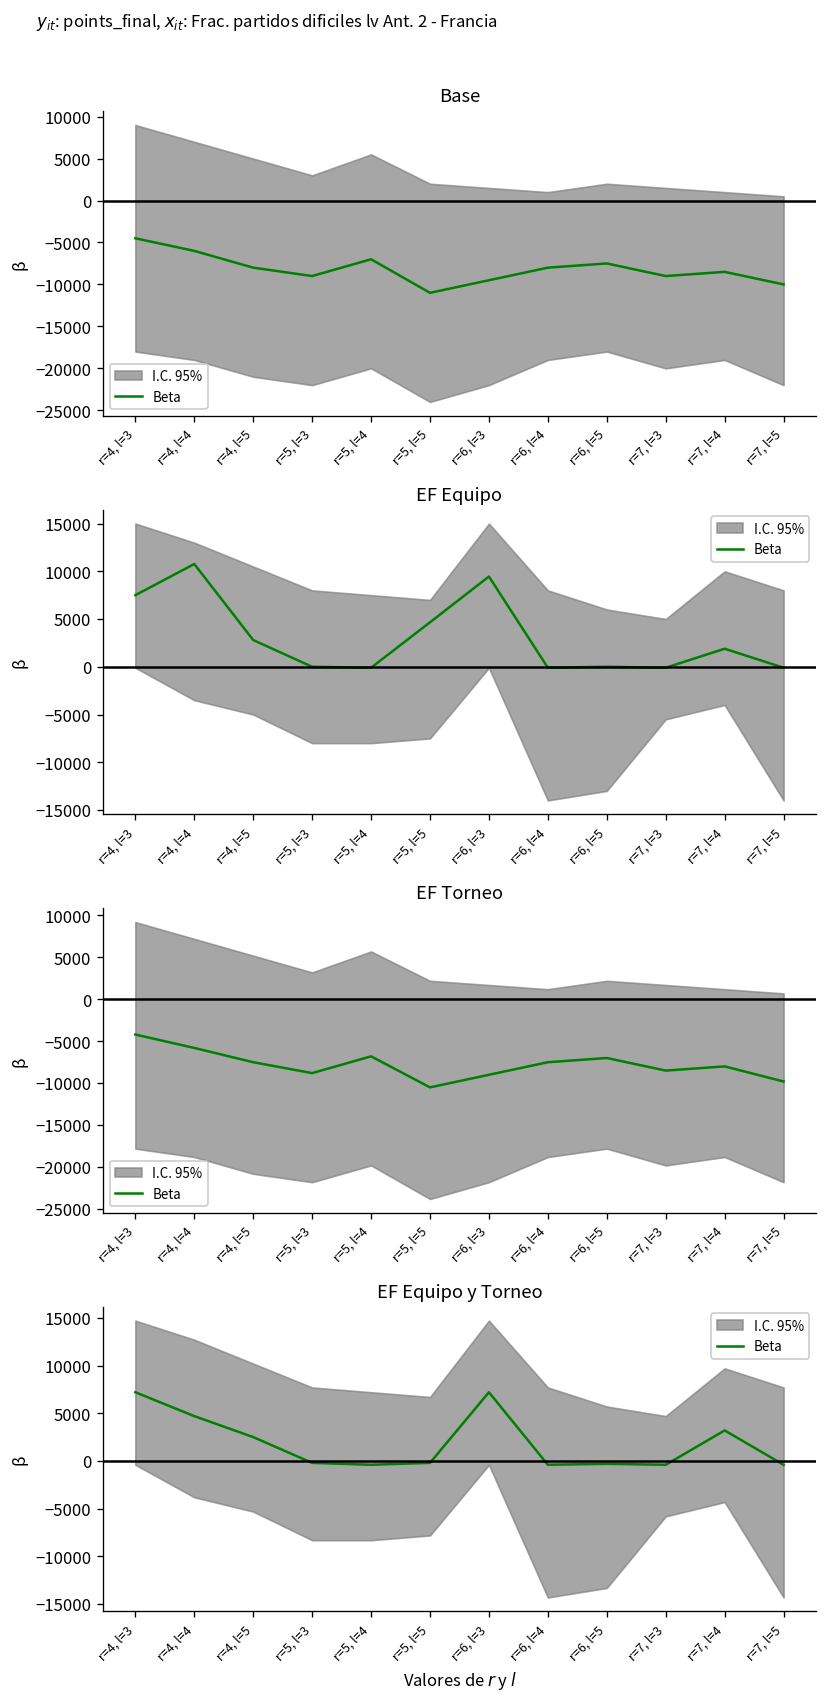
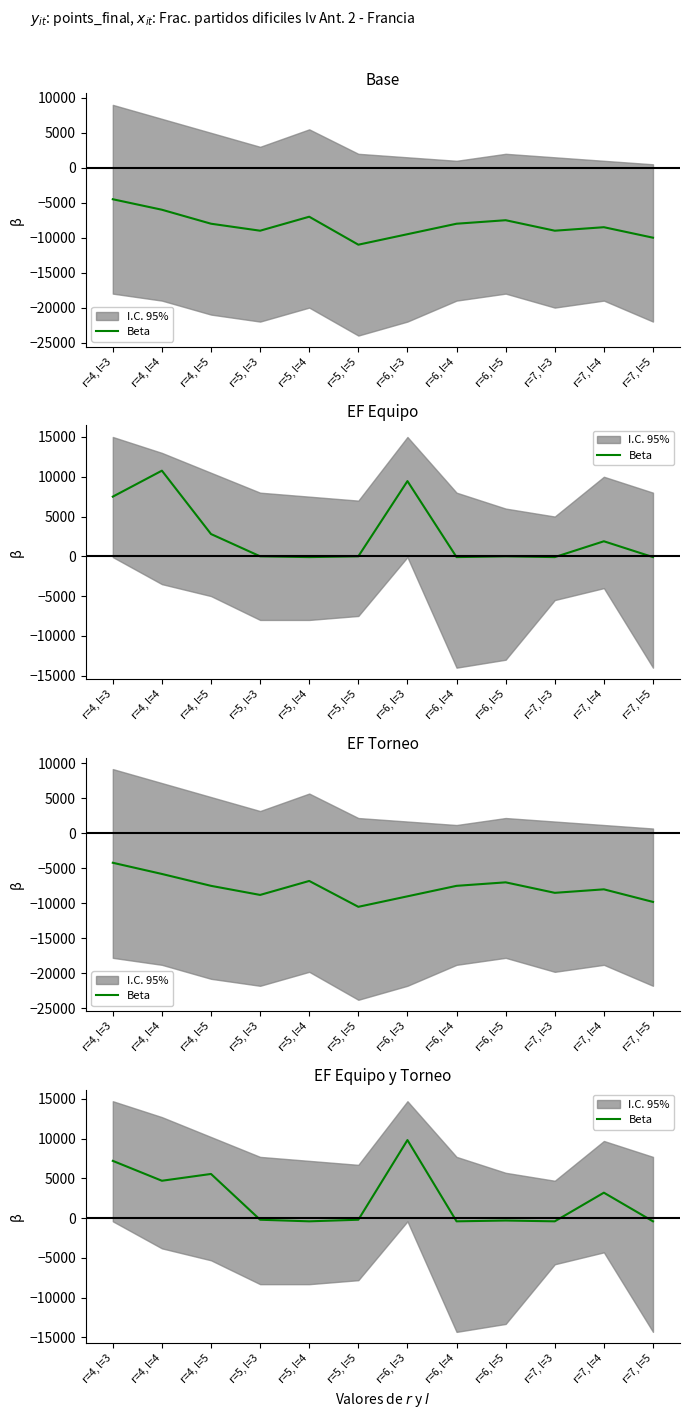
  {
    "Base": {
      "Beta": {
        "r=4, l=3": -5000,
        "r=4, l=4": -6000,
        "r=4, l=5": -8000,
        "r=5, l=3": -9000,
        "r=5, l=4": -7000,
        "r=5, l=5": -11000,
        "r=6, l=3": -10000,
        "r=6, l=4": -8000,
        "r=6, l=5": -8000,
        "r=7, l=3": -9000,
        "r=7, l=4": -9000,
        "r=7, l=5": -10000
      }
    },
    "EF Equipo": {
      "Beta": {
        "r=4, l=3": 8000,
        "r=4, l=4": 11000,
        "r=4, l=5": 3000,
        "r=5, l=3": 0,
        "r=5, l=4": 0,
-       "r=5, l=5": 5000,
+       "r=5, l=5": 0,
        "r=6, l=3": 9000,
        "r=6, l=4": 0,
        "r=6, l=5": 0,
        "r=7, l=3": 0,
        "r=7, l=4": 2000,
        "r=7, l=5": 0
      }
    },
    "EF Torneo": {
      "Beta": {
        "r=4, l=3": -4000,
        "r=4, l=4": -6000,
        "r=4, l=5": -8000,
        "r=5, l=3": -9000,
        "r=5, l=4": -7000,
        "r=5, l=5": -11000,
        "r=6, l=3": -9000,
        "r=6, l=4": -8000,
        "r=6, l=5": -7000,
        "r=7, l=3": -9000,
        "r=7, l=4": -8000,
        "r=7, l=5": -10000
      }
    },
    "EF Equipo y Torneo": {
      "Beta": {
        "r=4, l=3": 7000,
        "r=4, l=4": 5000,
-       "r=4, l=5": 3000,
+       "r=4, l=5": 6000,
        "r=5, l=3": 0,
        "r=5, l=4": 0,
        "r=5, l=5": 0,
-       "r=6, l=3": 7000,
+       "r=6, l=3": 10000,
        "r=6, l=4": 0,
        "r=6, l=5": 0,
        "r=7, l=3": 0,
        "r=7, l=4": 3000,
        "r=7, l=5": 0
      }
    }
  }
